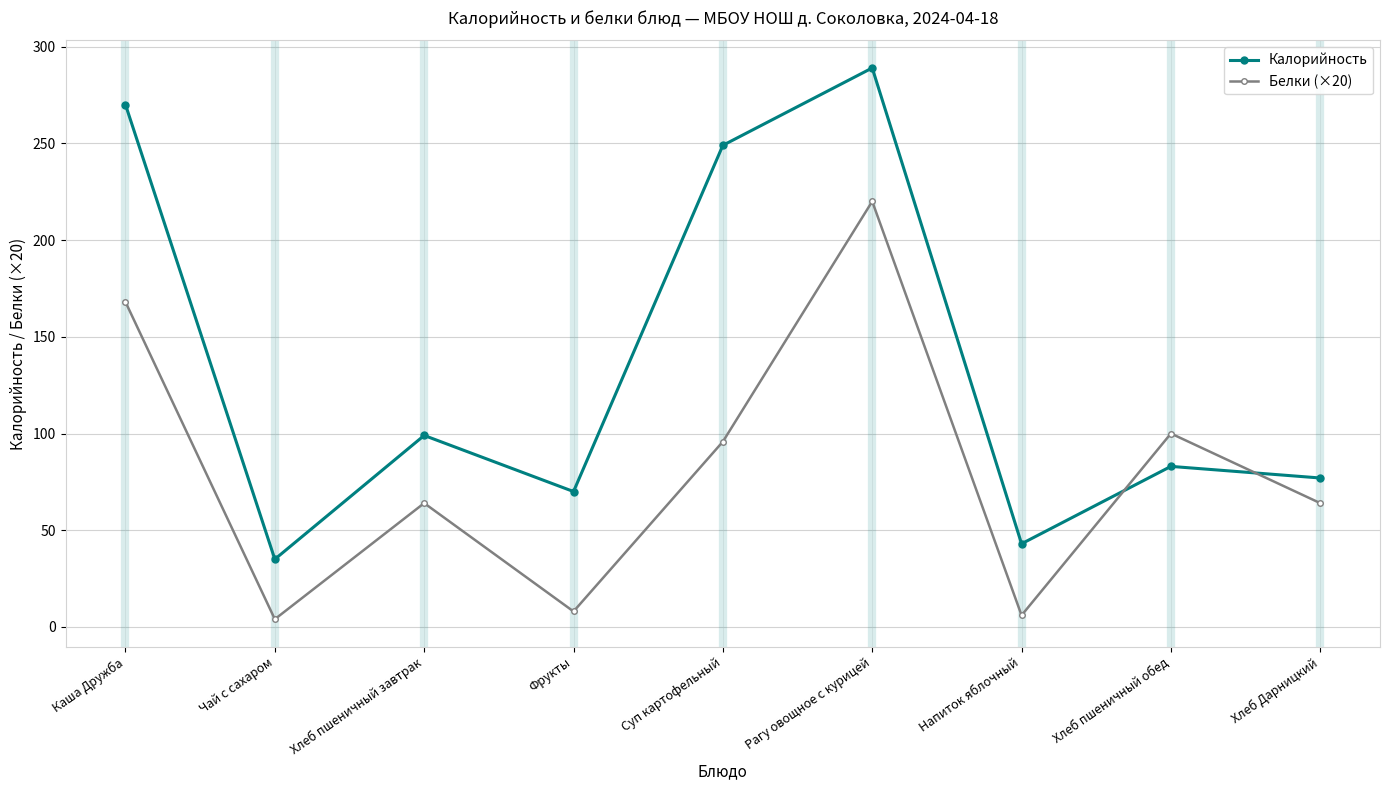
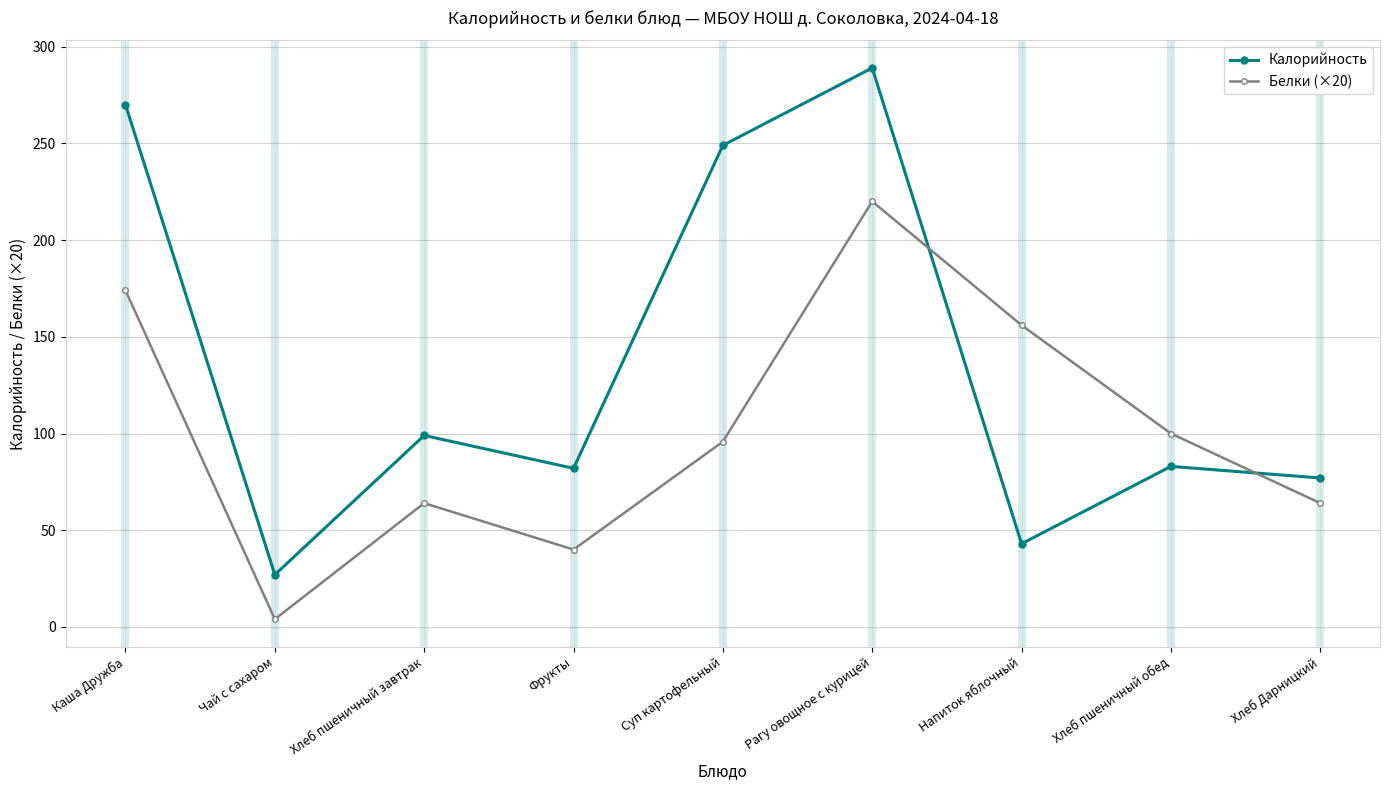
  {
    "Калорийность": {
      "Каша Дружба": 270,
-     "Чай с сахаром": 35,
+     "Чай с сахаром": 27,
      "Хлеб пшеничный завтрак": 99,
-     "Фрукты": 70,
+     "Фрукты": 82,
      "Суп картофельный": 249,
      "Рагу овощное с курицей": 289,
      "Напиток яблочный": 43,
      "Хлеб пшеничный обед": 83,
      "Хлеб Дарницкий": 77
    },
    "Белки (×20)": {
-     "Каша Дружба": 168,
+     "Каша Дружба": 174,
      "Чай с сахаром": 4,
      "Хлеб пшеничный завтрак": 64,
-     "Фрукты": 8,
+     "Фрукты": 40,
      "Суп картофельный": 96,
      "Рагу овощное с курицей": 220,
-     "Напиток яблочный": 6,
+     "Напиток яблочный": 156,
      "Хлеб пшеничный обед": 100,
      "Хлеб Дарницкий": 64
    }
  }
